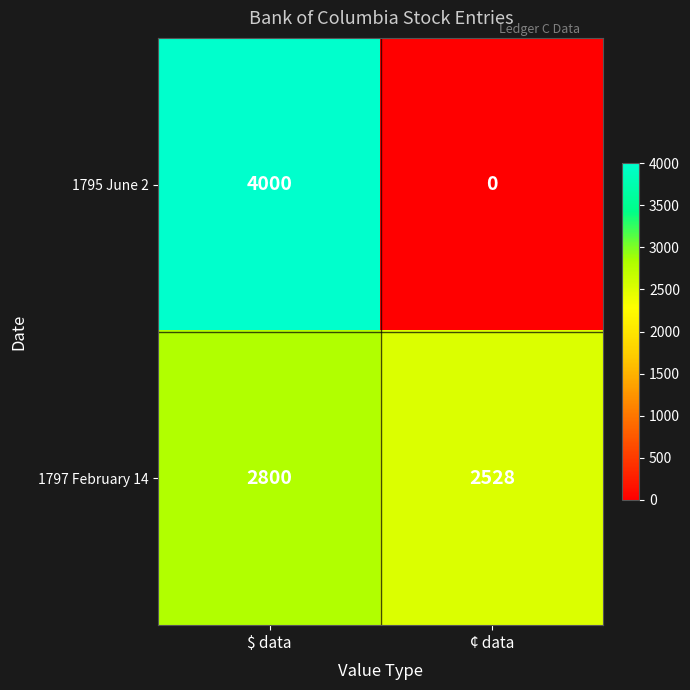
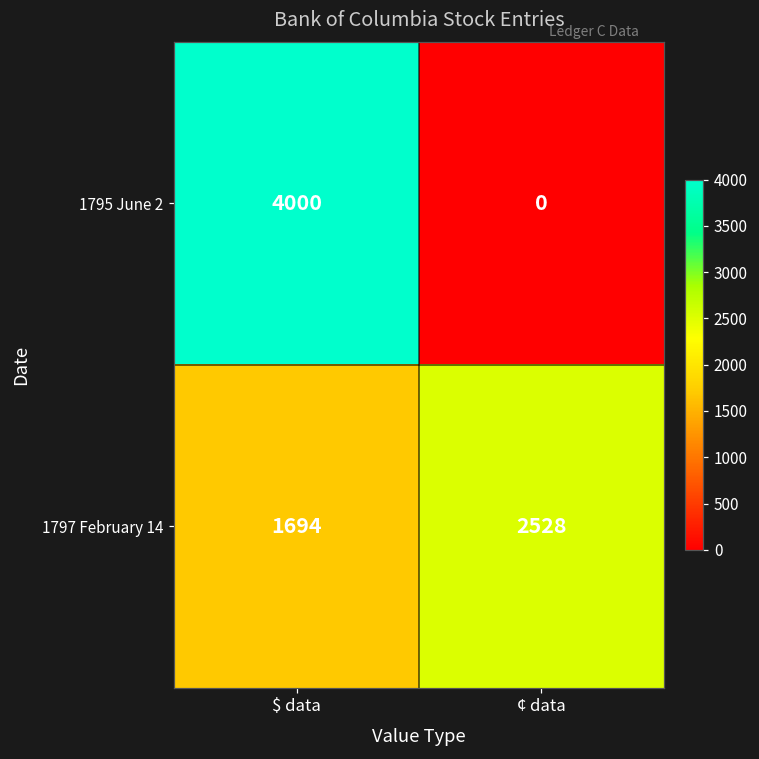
  {
    "1795 June 2": {
      "$ data": 4000,
      "¢ data": 0
    },
    "1797 February 14": {
-     "$ data": 2800,
+     "$ data": 1694,
      "¢ data": 2528
    }
  }
